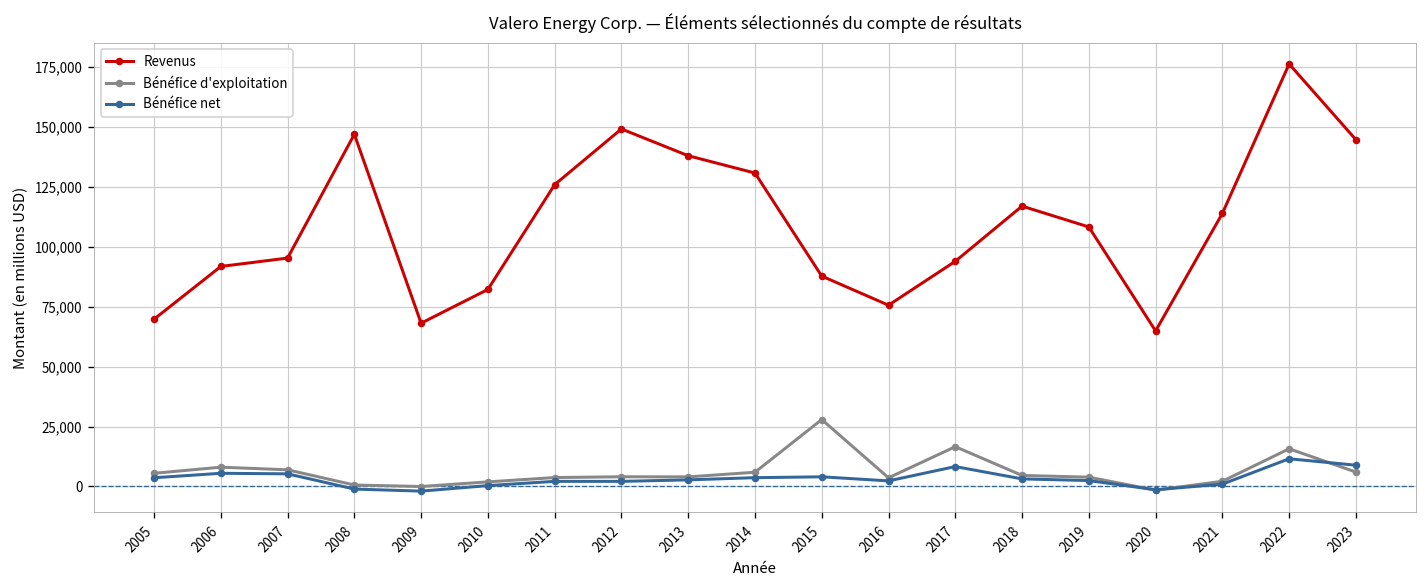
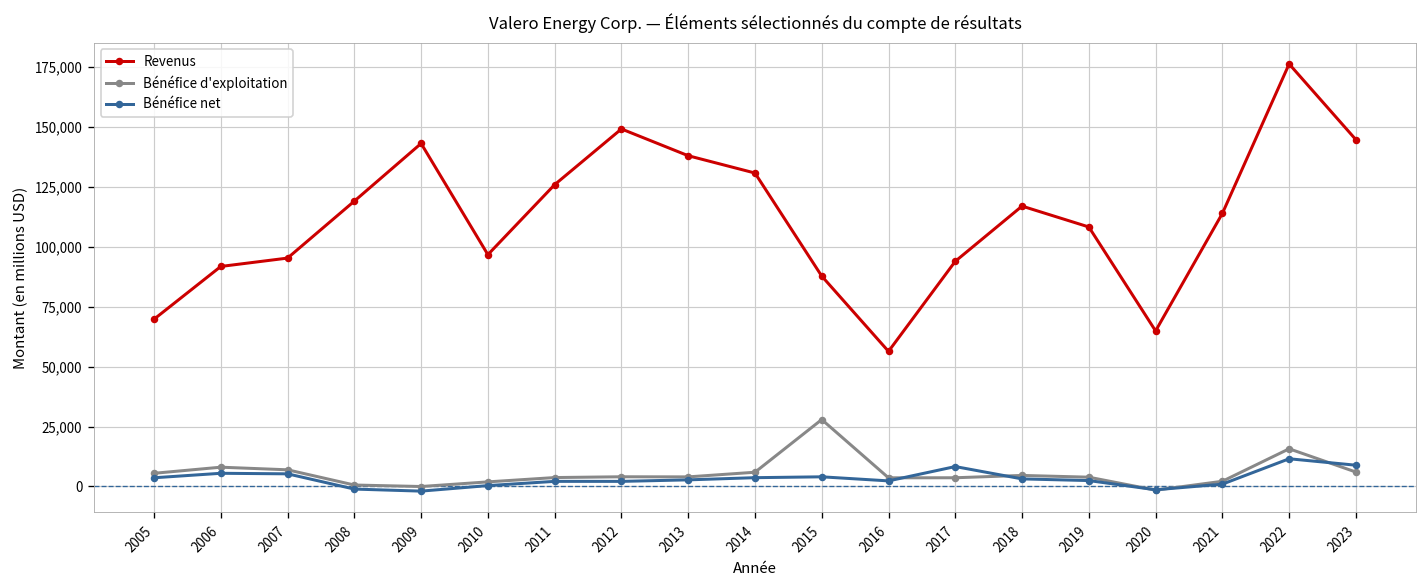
  {
    "Revenus": {
      "2005": "70,000",
      "2006": "92,000",
      "2007": "95,000",
-     "2008": "147,000",
-     "2009": "68,000",
-     "2010": "82,000",
+     "2008": "119,000",
+     "2009": "143,000",
+     "2010": "97,000",
      "2011": "126,000",
      "2012": "149,000",
      "2013": "138,000",
      "2014": "131,000",
      "2015": "88,000",
-     "2016": "76,000",
+     "2016": "56,000",
      "2017": "94,000",
      "2018": "117,000",
      "2019": "108,000",
      "2020": "65,000",
      "2021": "114,000",
      "2022": "176,000",
      "2023": "145,000"
    },
    "Bénéfice d'exploitation": {
      "2005": "5,000",
      "2006": "8,000",
      "2007": "7,000",
      "2008": "1,000",
      "2009": "0",
      "2010": "2,000",
      "2011": "4,000",
      "2012": "4,000",
      "2014": "6,000",
      "2015": "28,000",
-     "2017": "17,000",
+     "2017": "4,000",
      "2018": "5,000",
      "2019": "4,000",
      "2022": "16,000",
      "2023": "6,000"
    },
    "Bénéfice net": {
      "2005": "4,000",
      "2006": "5,000",
      "2007": "5,000",
      "2008": "-1,000",
      "2009": "-2,000",
      "2010": "0",
      "2011": "2,000",
      "2012": "2,000",
      "2014": "4,000",
      "2015": "4,000",
      "2017": "8,000",
      "2018": "3,000",
      "2019": "2,000",
      "2022": "12,000",
      "2023": "9,000"
    }
  }
